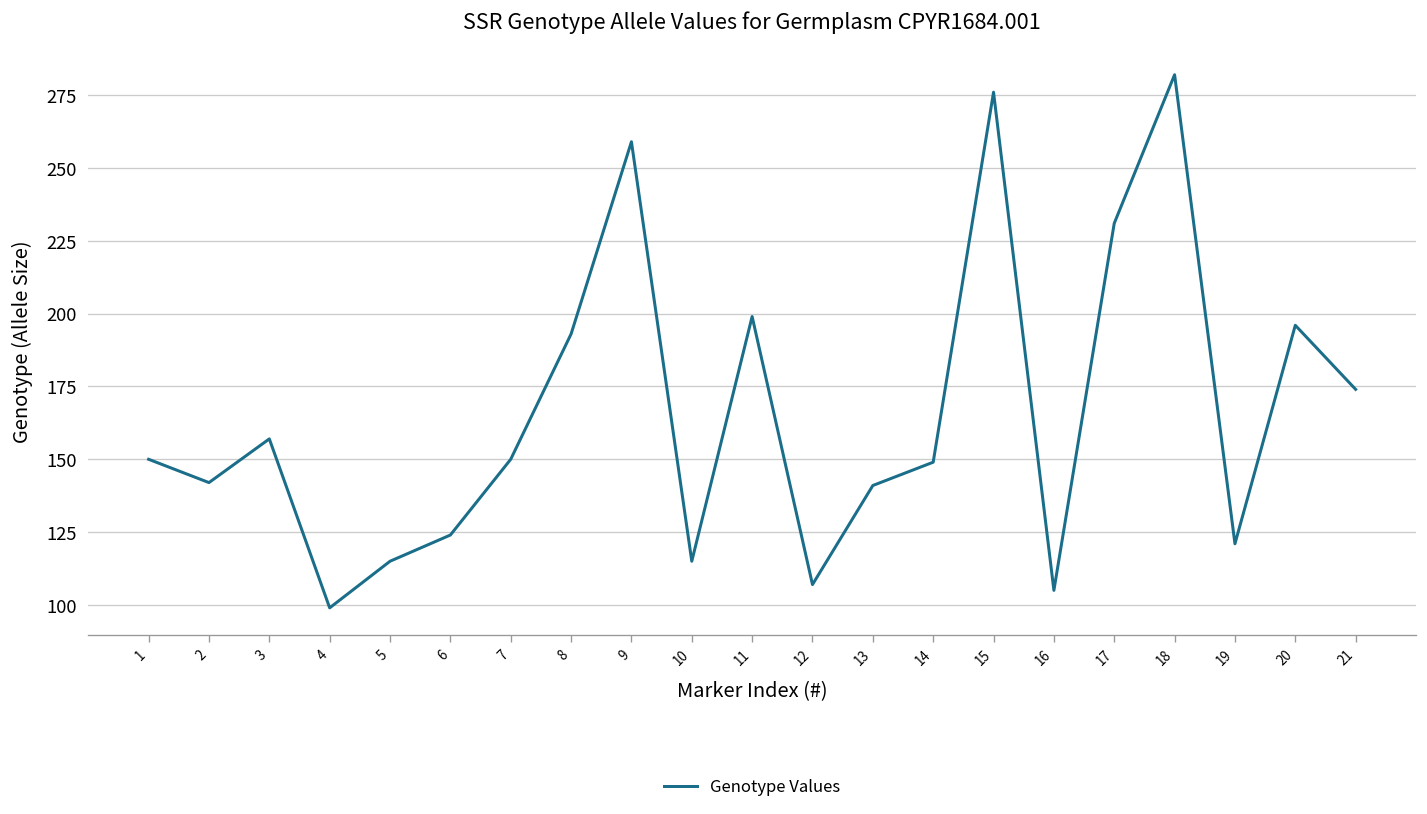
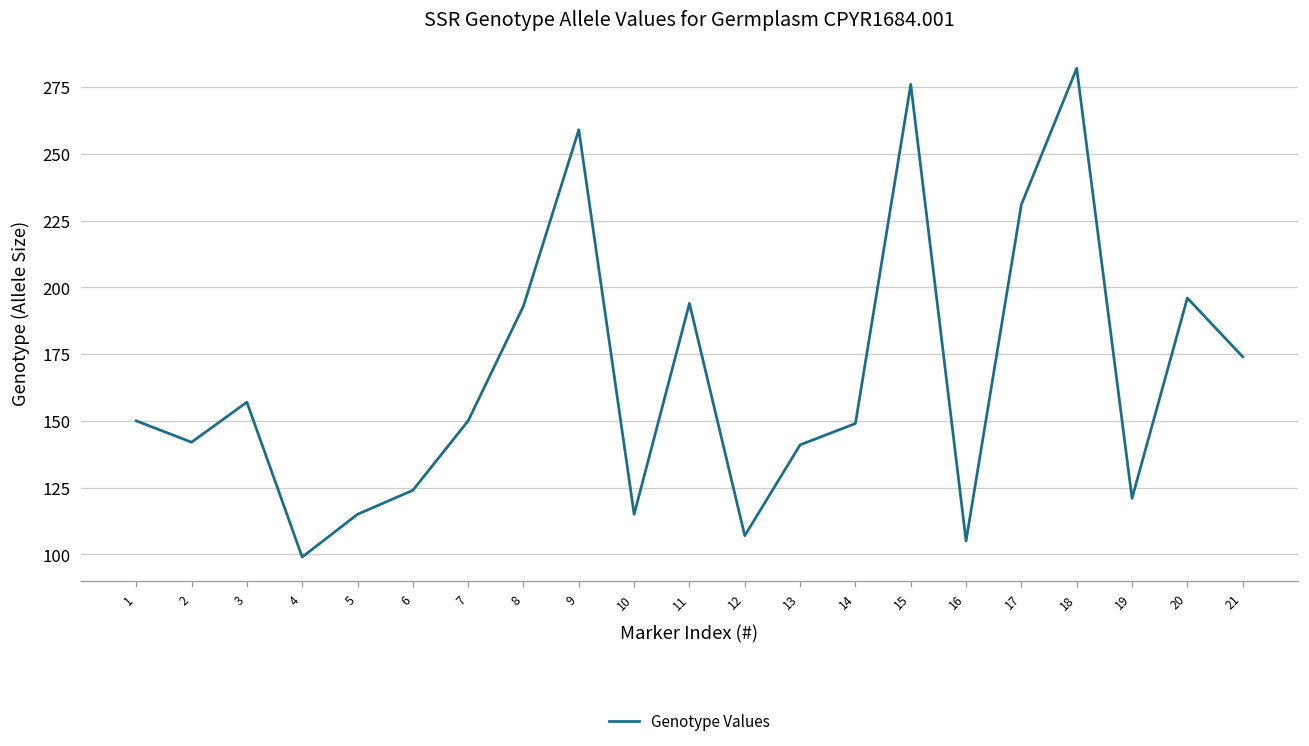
  {
    "1": 150,
    "2": 142,
    "3": 157,
    "4": 99,
    "5": 115,
    "6": 124,
    "7": 150,
    "8": 193,
    "9": 259,
    "10": 115,
-   "11": 199,
+   "11": 194,
    "12": 107,
    "13": 141,
    "14": 149,
    "15": 276,
    "16": 105,
    "17": 231,
    "18": 282,
    "19": 121,
    "20": 196,
    "21": 174
  }
